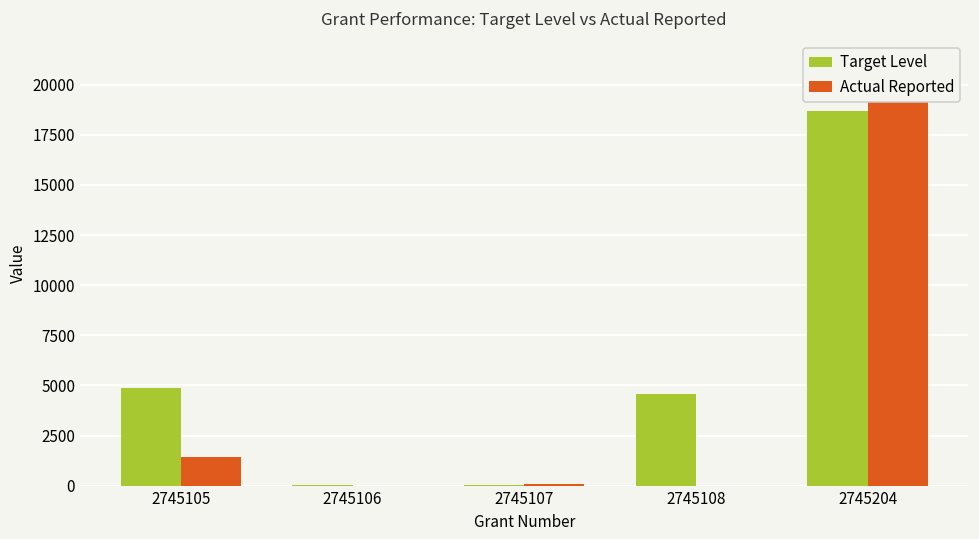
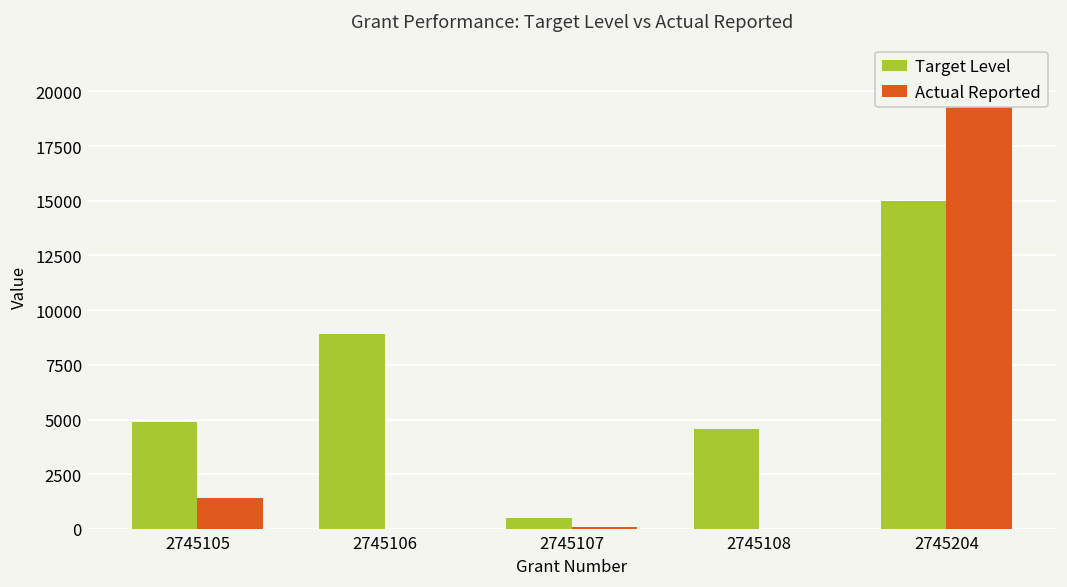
  {
    "Target Level": {
      "2745105": 4900,
-     "2745106": 0,
-     "2745107": 100,
+     "2745106": 8900,
+     "2745107": 500,
      "2745108": 4600,
-     "2745204": 18700
+     "2745204": 15000
    },
    "Actual Reported": {
      "2745105": 1400
    }
  }
